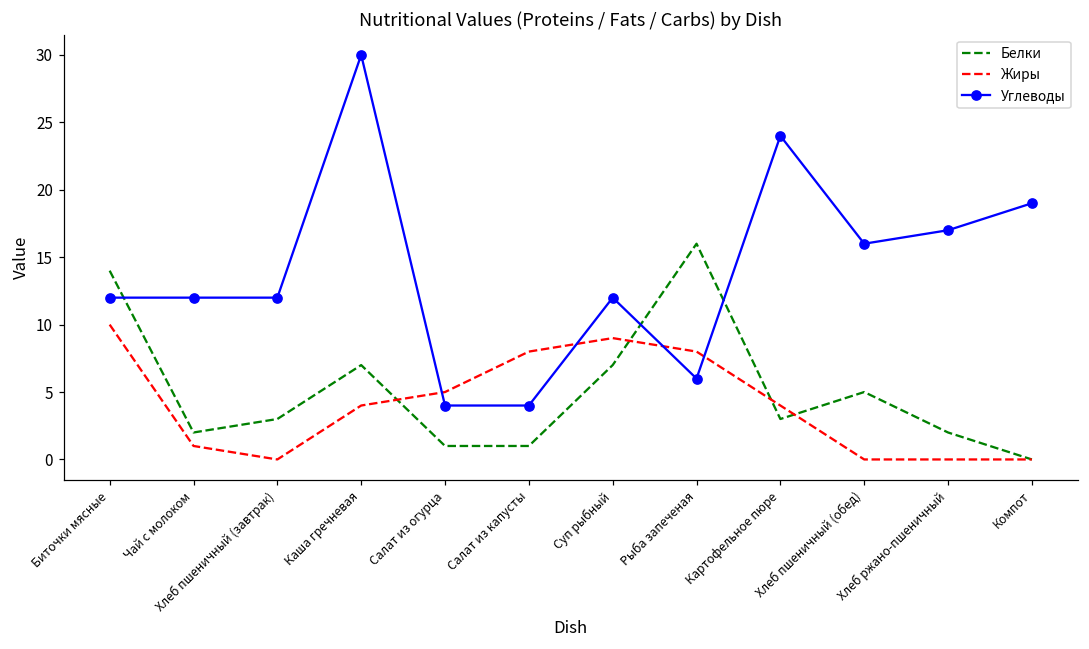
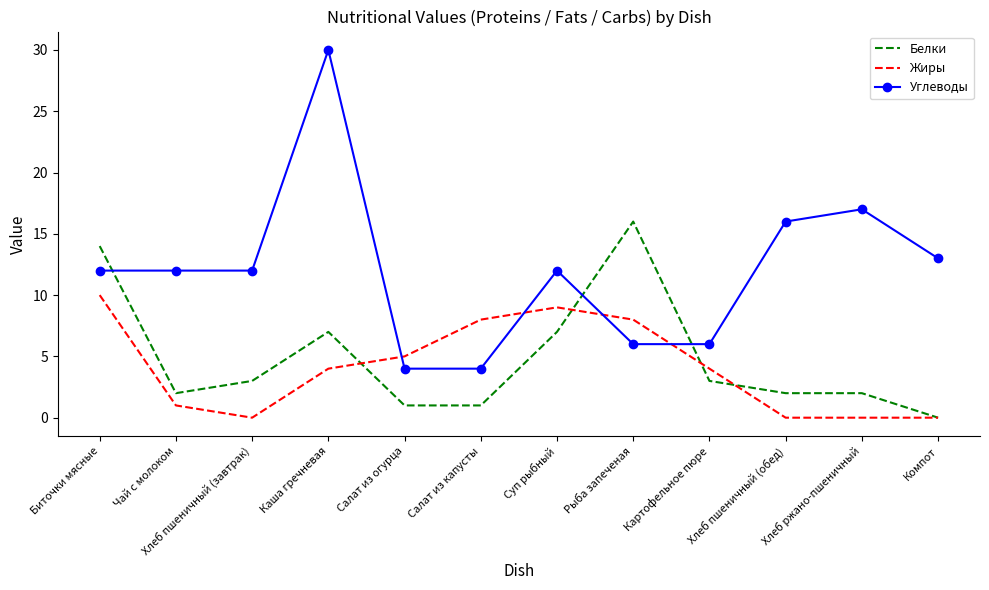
  {
    "Белки": {
      "Биточки мясные": 14,
      "Чай с молоком": 2,
      "Хлеб пшеничный (завтрак)": 3,
      "Каша гречневая": 7,
      "Салат из огурца": 1,
      "Салат из капусты": 1,
      "Суп рыбный": 7,
      "Рыба запеченая": 16,
      "Картофельное пюре": 3,
-     "Хлеб пшеничный (обед)": 5,
+     "Хлеб пшеничный (обед)": 2,
      "Хлеб ржано-пшеничный": 2
    },
    "Жиры": {
      "Биточки мясные": 10,
      "Чай с молоком": 1,
      "Хлеб пшеничный (завтрак)": 0,
      "Каша гречневая": 4,
      "Салат из огурца": 5,
      "Салат из капусты": 8,
      "Суп рыбный": 9,
      "Рыба запеченая": 8,
      "Картофельное пюре": 4,
      "Хлеб пшеничный (обед)": 0,
      "Хлеб ржано-пшеничный": 0
    },
    "Углеводы": {
      "Биточки мясные": 12,
      "Чай с молоком": 12,
      "Хлеб пшеничный (завтрак)": 12,
      "Каша гречневая": 30,
      "Салат из огурца": 4,
      "Салат из капусты": 4,
      "Суп рыбный": 12,
      "Рыба запеченая": 6,
-     "Картофельное пюре": 24,
+     "Картофельное пюре": 6,
      "Хлеб пшеничный (обед)": 16,
      "Хлеб ржано-пшеничный": 17,
-     "Компот": 19
+     "Компот": 13
    }
  }
